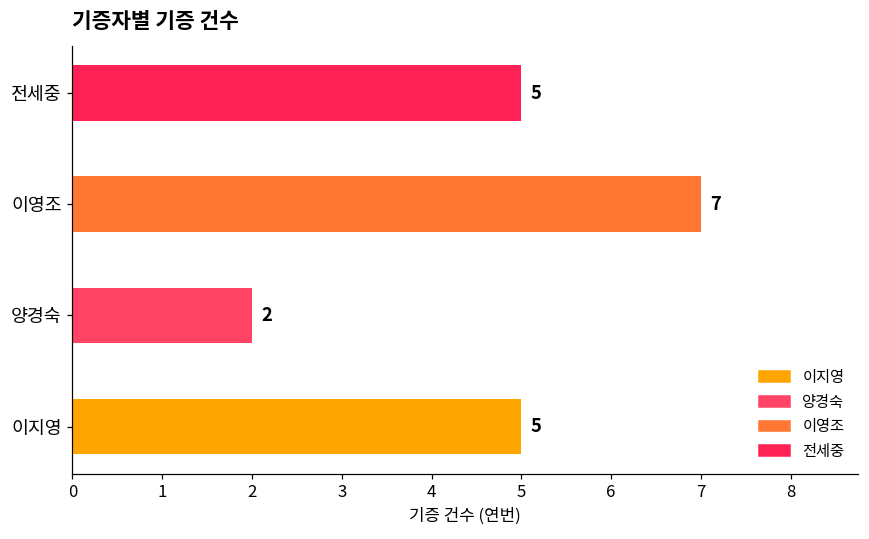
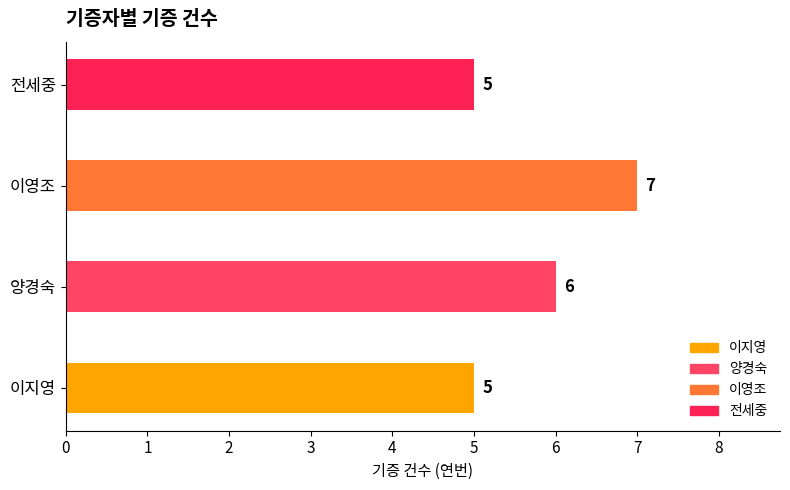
  {
    "전세중": 5,
    "이영조": 7,
-   "양경숙": 2,
+   "양경숙": 6,
    "이지영": 5
  }
